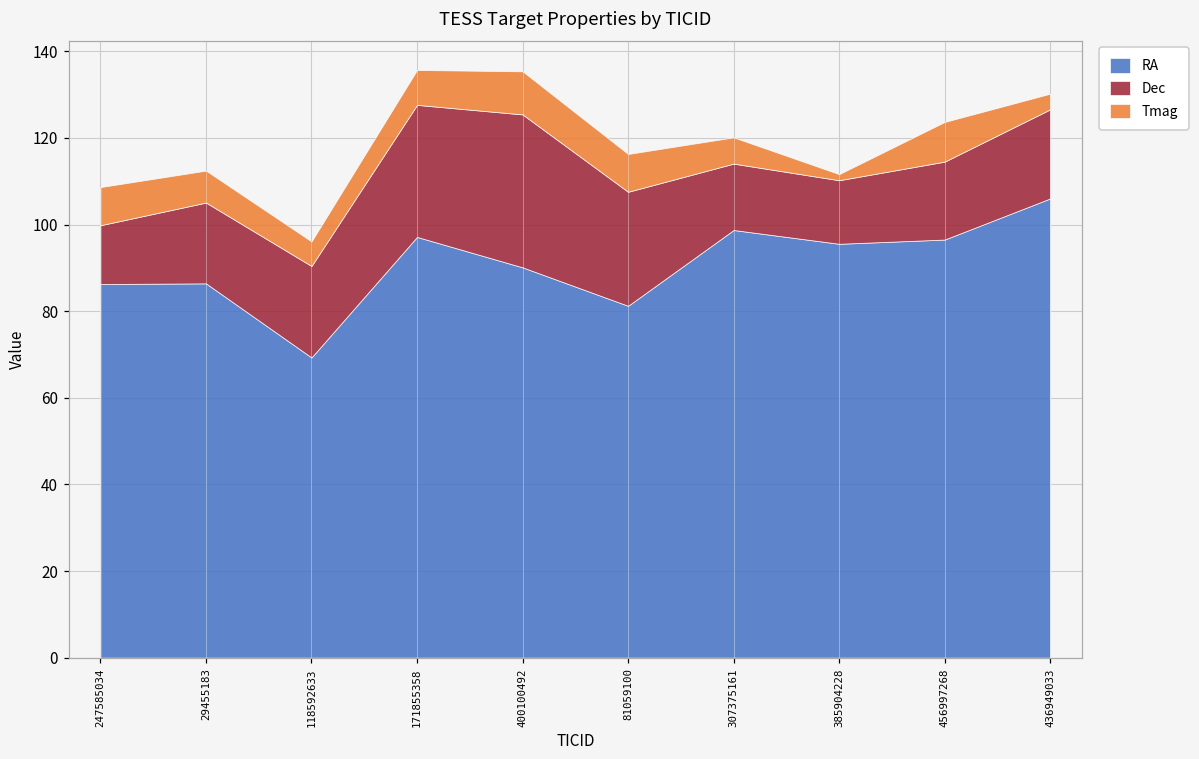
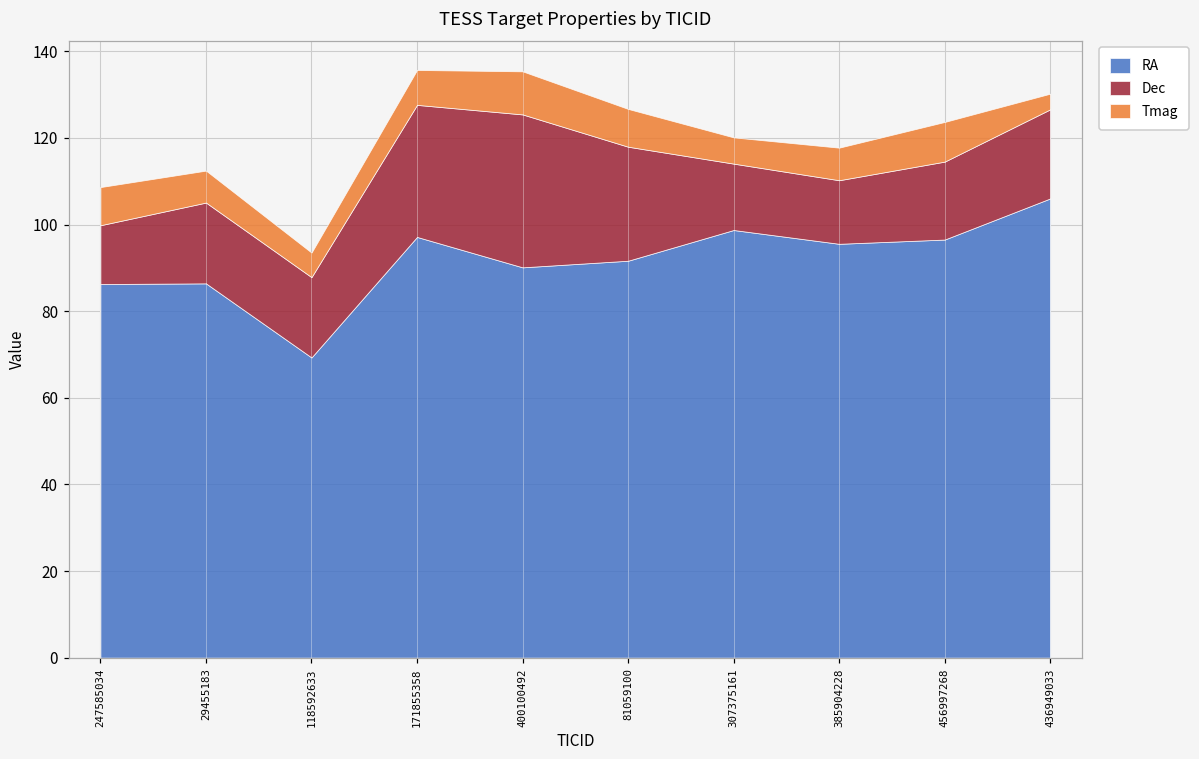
  {
    "RA": {
-     "81059100": 81
+     "81059100": 92
    },
    "Dec": {
-     "118592633": 21
+     "118592633": 19
    },
    "Tmag": {
-     "385904228": 1
+     "385904228": 8
    }
  }
